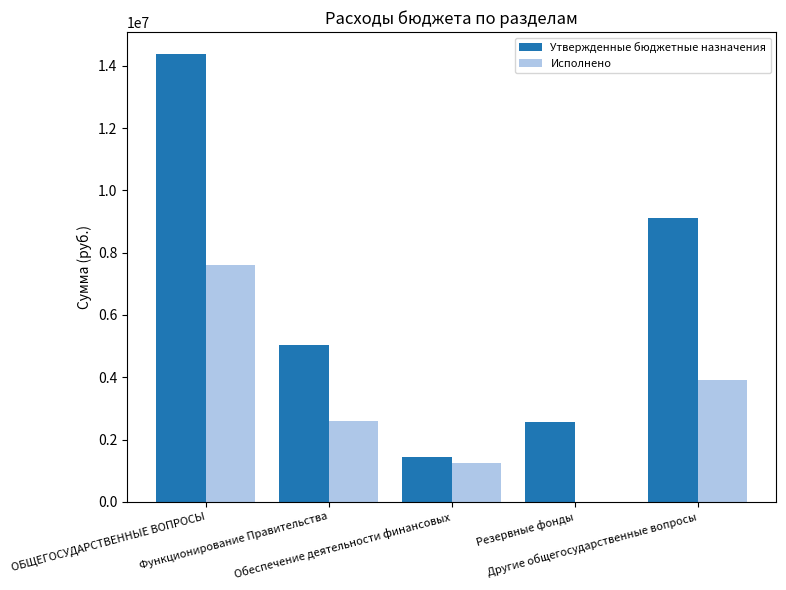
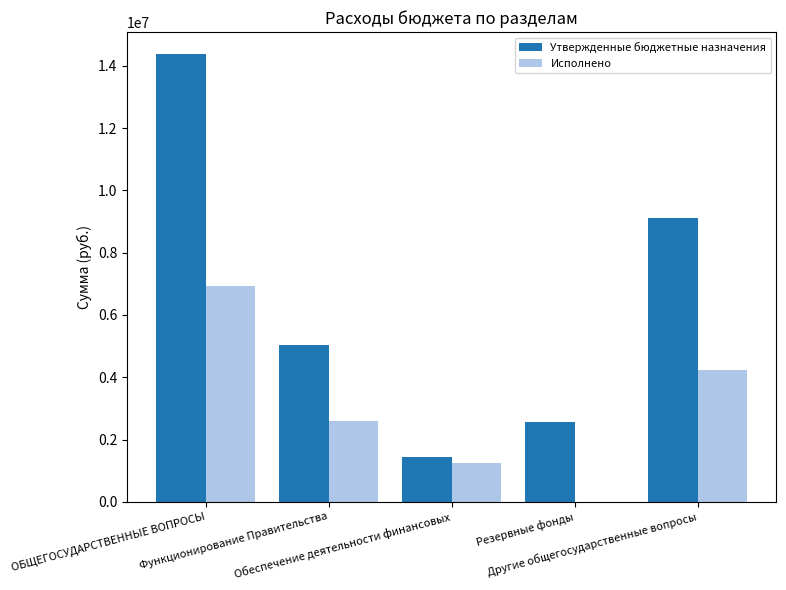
  {
    "Утвержденные бюджетные назначения": {
      "ОБЩЕГОСУДАРСТВЕННЫЕ ВОПРОСЫ": 14400000,
      "Функционирование Правительства": 5000000,
      "Обеспечение деятельности финансовых": 1400000,
      "Резервные фонды": 2600000,
      "Другие общегосударственные вопросы": 9100000
    },
    "Исполнено": {
-     "ОБЩЕГОСУДАРСТВЕННЫЕ ВОПРОСЫ": 7600000,
+     "ОБЩЕГОСУДАРСТВЕННЫЕ ВОПРОСЫ": 6900000,
      "Функционирование Правительства": 2600000,
      "Обеспечение деятельности финансовых": 1200000,
      "Резервные фонды": 0,
-     "Другие общегосударственные вопросы": 3900000
+     "Другие общегосударственные вопросы": 4200000
    }
  }
